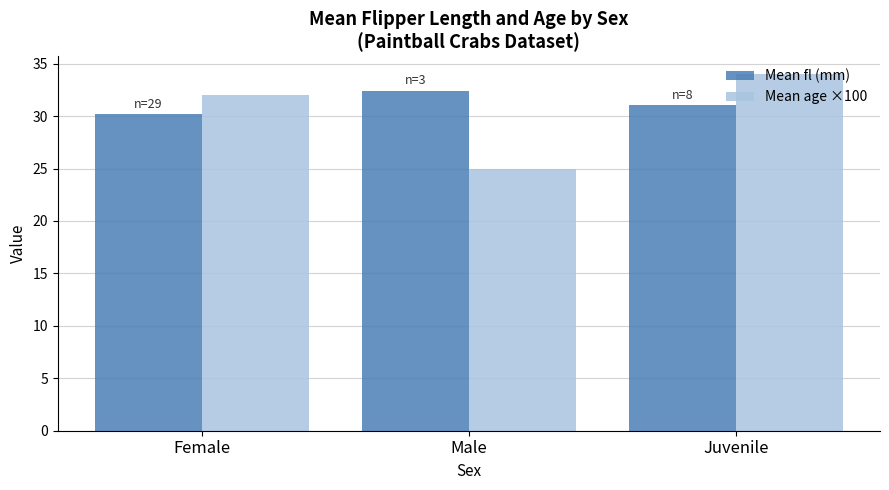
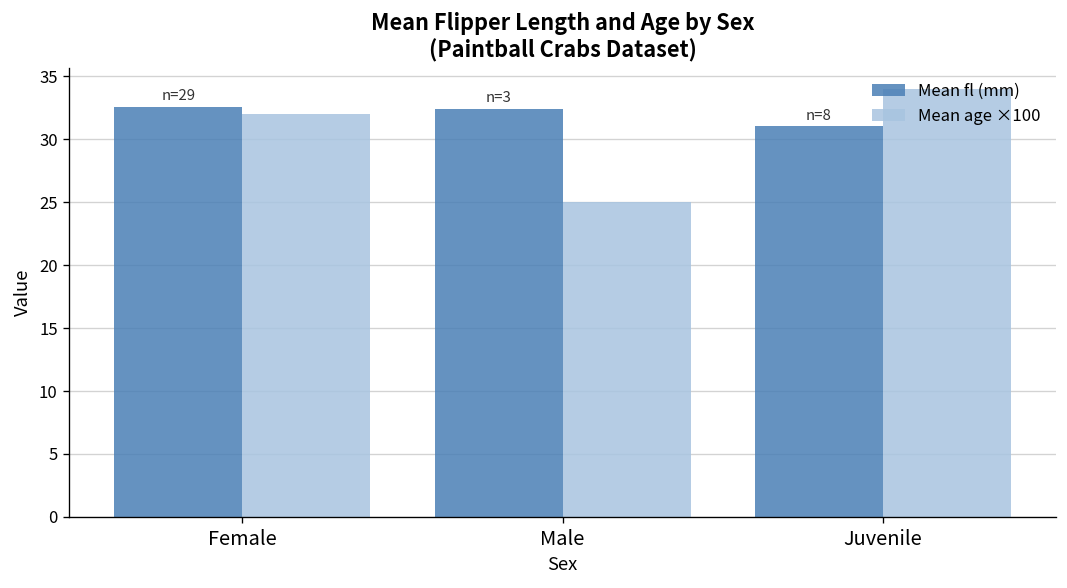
  {
    "Mean fl (mm)": {
-     "Female": 30.2
+     "Female": 32.6
    },
    "Mean age ×100": {
      "Female": 32.0,
      "Male": 25.0,
      "Juvenile": 34.0
    }
  }
